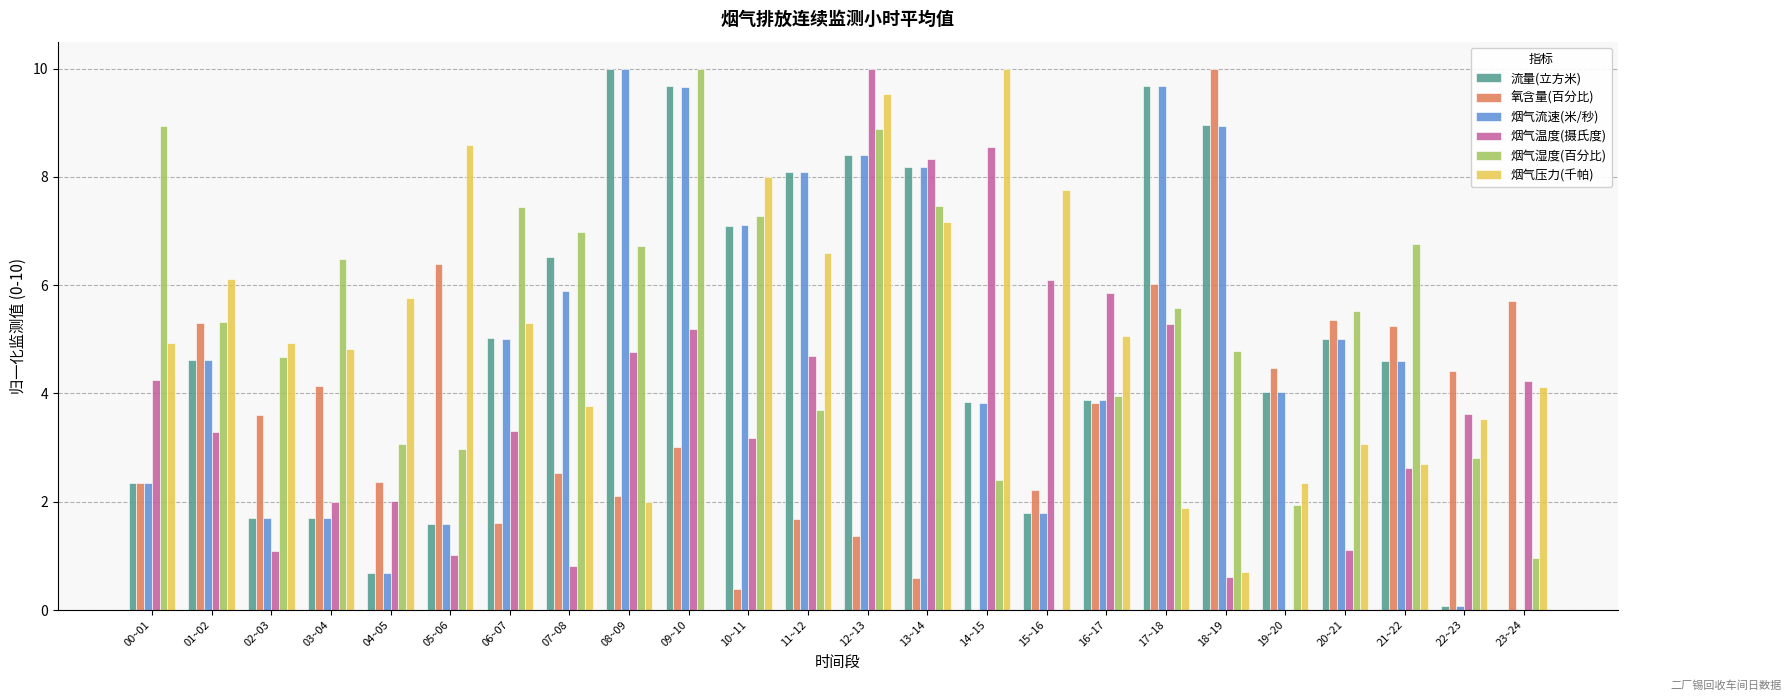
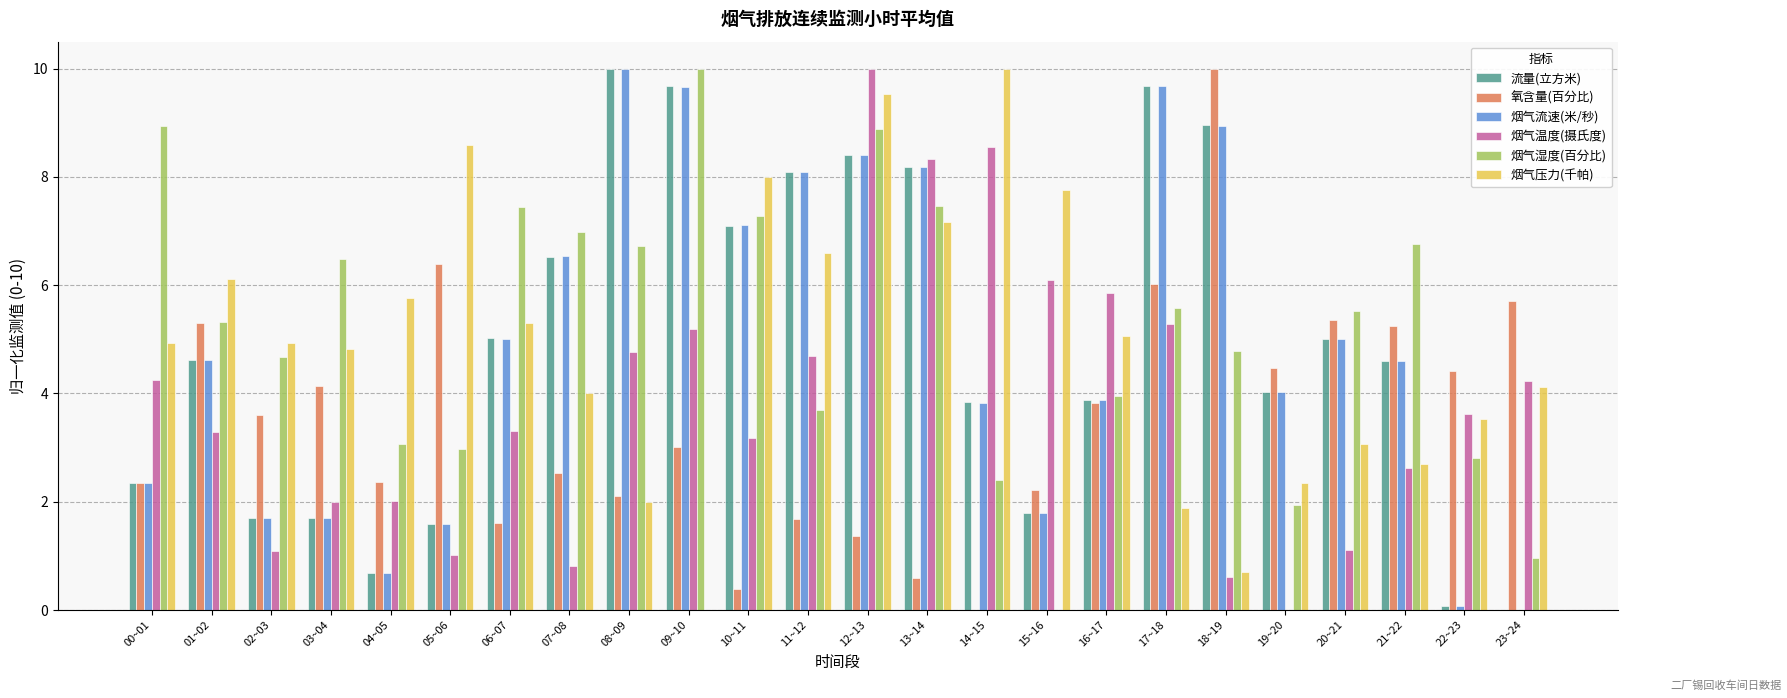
  {
    "流量(立方米)": {
      "00~01": 2.3,
      "01~02": 4.6,
      "02~03": 1.7,
      "03~04": 1.7,
      "04~05": 0.7,
      "05~06": 1.6,
      "06~07": 5.0,
      "07~08": 6.5,
      "08~09": 10.0,
      "09~10": 9.7,
      "10~11": 7.1,
      "11~12": 8.1,
      "12~13": 8.4,
      "13~14": 8.2,
      "14~15": 3.8,
      "15~16": 1.8,
      "16~17": 3.9,
      "17~18": 9.7,
      "18~19": 9.0,
      "19~20": 4.0,
      "20~21": 5.0,
      "21~22": 4.6,
      "22~23": 0.1,
      "23~24": 0.0
    },
    "氧含量(百分比)": {
      "00~01": 2.3,
      "01~02": 5.3,
      "02~03": 3.6,
      "03~04": 4.1,
      "04~05": 2.4,
      "05~06": 6.4,
      "06~07": 1.6,
      "07~08": 2.5,
      "08~09": 2.1,
      "09~10": 3.0,
      "10~11": 0.4,
      "11~12": 1.7,
      "12~13": 1.4,
      "13~14": 0.6,
      "14~15": 0.0,
      "15~16": 2.2,
      "16~17": 3.8,
      "17~18": 6.0,
      "18~19": 10.0,
      "19~20": 4.5,
      "20~21": 5.4,
      "21~22": 5.3,
      "22~23": 4.4,
      "23~24": 5.7
    },
    "烟气流速(米/秒)": {
      "00~01": 2.3,
      "01~02": 4.6,
      "02~03": 1.7,
      "03~04": 1.7,
      "04~05": 0.7,
      "05~06": 1.6,
      "06~07": 5.0,
-     "07~08": 5.9,
+     "07~08": 6.5,
      "08~09": 10.0,
      "09~10": 9.7,
      "10~11": 7.1,
      "11~12": 8.1,
      "12~13": 8.4,
      "13~14": 8.2,
      "14~15": 3.8,
      "15~16": 1.8,
      "16~17": 3.9,
      "17~18": 9.7,
      "18~19": 9.0,
      "19~20": 4.0,
      "20~21": 5.0,
      "21~22": 4.6,
      "22~23": 0.1,
      "23~24": 0.0
    },
    "烟气温度(摄氏度)": {
      "00~01": 4.3,
      "01~02": 3.3,
      "02~03": 1.1,
      "03~04": 2.0,
      "04~05": 2.0,
      "05~06": 1.0,
      "06~07": 3.3,
      "07~08": 0.8,
      "08~09": 4.8,
      "09~10": 5.2,
      "10~11": 3.2,
      "11~12": 4.7,
      "12~13": 10.0,
      "13~14": 8.3,
      "14~15": 8.5,
      "15~16": 6.1,
      "16~17": 5.9,
      "17~18": 5.3,
      "18~19": 0.6,
      "19~20": 0.0,
      "20~21": 1.1,
      "21~22": 2.6,
      "22~23": 3.6,
      "23~24": 4.2
    },
    "烟气湿度(百分比)": {
      "00~01": 8.9,
      "01~02": 5.3,
      "02~03": 4.7,
      "03~04": 6.5,
      "04~05": 3.1,
      "05~06": 3.0,
      "06~07": 7.4,
      "07~08": 7.0,
      "08~09": 6.7,
      "09~10": 10.0,
      "10~11": 7.3,
      "11~12": 3.7,
      "12~13": 8.9,
      "13~14": 7.5,
      "14~15": 2.4,
      "15~16": 0.0,
      "16~17": 4.0,
      "17~18": 5.6,
      "18~19": 4.8,
      "19~20": 1.9,
      "20~21": 5.5,
      "21~22": 6.8,
      "22~23": 2.8,
      "23~24": 1.0
    },
    "烟气压力(千帕)": {
      "00~01": 4.9,
      "01~02": 6.1,
      "02~03": 4.9,
      "03~04": 4.8,
      "04~05": 5.8,
      "05~06": 8.6,
      "06~07": 5.3,
-     "07~08": 3.8,
+     "07~08": 4.0,
      "08~09": 2.0,
      "09~10": 0.0,
      "10~11": 8.0,
      "11~12": 6.6,
      "12~13": 9.5,
      "13~14": 7.2,
      "14~15": 10.0,
      "15~16": 7.8,
      "16~17": 5.1,
      "17~18": 1.9,
      "18~19": 0.7,
      "19~20": 2.4,
      "20~21": 3.1,
      "21~22": 2.7,
      "22~23": 3.5,
      "23~24": 4.1
    }
  }
